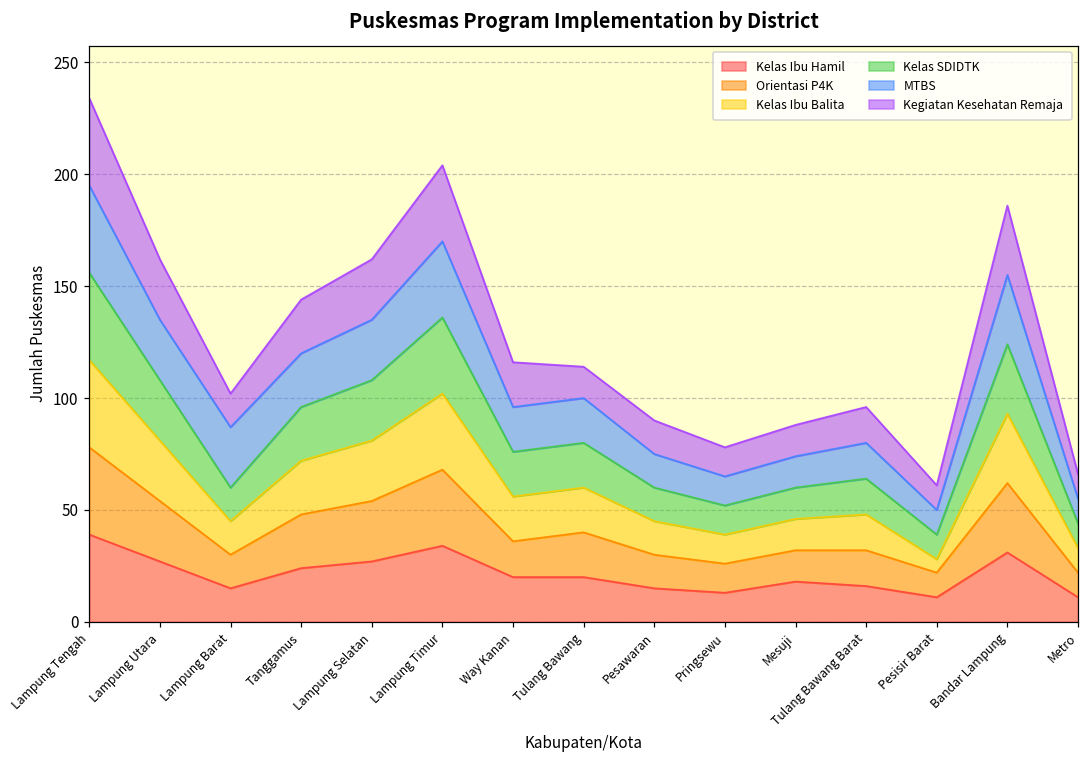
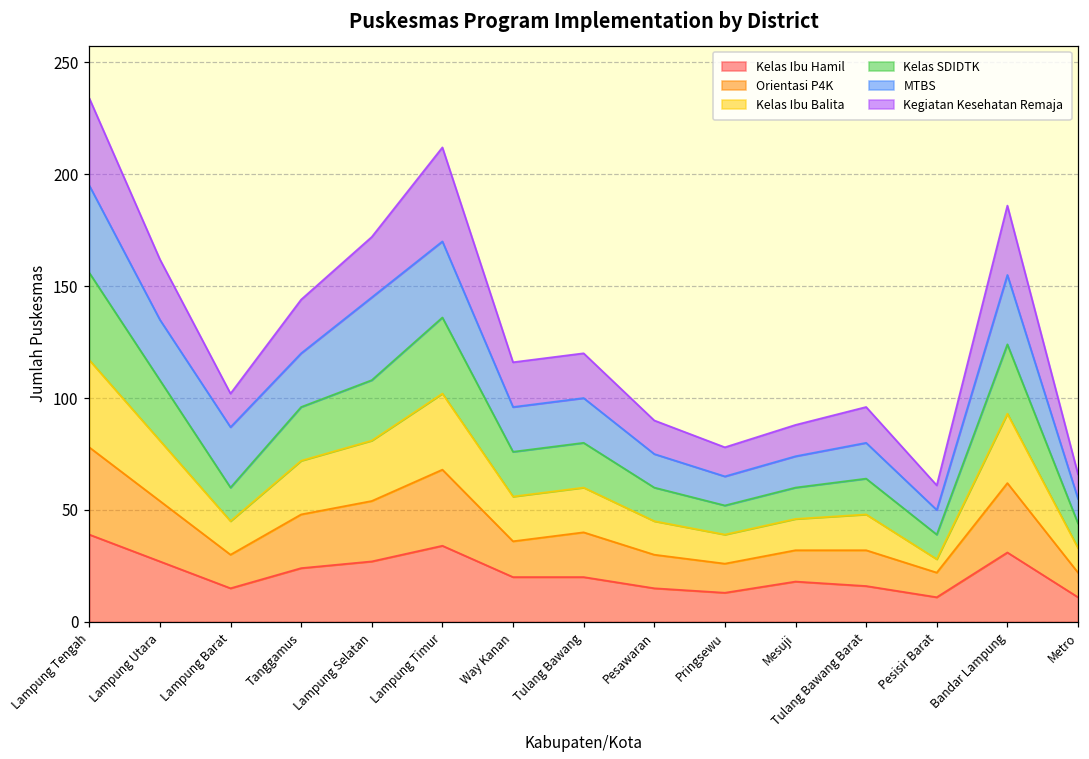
  {
    "Kelas Ibu Hamil": {
      "Lampung Tengah": 39,
      "Lampung Utara": 27,
      "Lampung Barat": 15,
      "Tanggamus": 24,
      "Lampung Selatan": 27,
      "Lampung Timur": 34,
      "Way Kanan": 20,
      "Tulang Bawang": 20,
      "Pesawaran": 15,
      "Pringsewu": 13,
      "Mesuji": 18,
      "Tulang Bawang Barat": 16,
      "Pesisir Barat": 11,
      "Bandar Lampung": 31,
      "Metro": 11
    },
    "Kelas SDIDTK": {
      "Lampung Tengah": 39,
      "Lampung Utara": 27,
      "Lampung Barat": 15,
      "Tanggamus": 24,
      "Lampung Selatan": 27,
      "Lampung Timur": 34,
      "Way Kanan": 20,
      "Tulang Bawang": 20,
      "Pesawaran": 15,
      "Pringsewu": 13,
      "Mesuji": 14,
      "Tulang Bawang Barat": 16,
      "Pesisir Barat": 11,
      "Bandar Lampung": 31,
      "Metro": 11
    },
    "MTBS": {
      "Lampung Tengah": 39,
      "Lampung Utara": 27,
      "Lampung Barat": 27,
      "Tanggamus": 24,
-     "Lampung Selatan": 27,
+     "Lampung Selatan": 37,
      "Lampung Timur": 34,
      "Way Kanan": 20,
      "Tulang Bawang": 20,
      "Pesawaran": 15,
      "Pringsewu": 13,
      "Mesuji": 14,
      "Tulang Bawang Barat": 16,
      "Pesisir Barat": 11,
      "Bandar Lampung": 31,
      "Metro": 11
    },
    "Kegiatan Kesehatan Remaja": {
      "Lampung Tengah": 39,
      "Lampung Utara": 27,
      "Lampung Barat": 15,
      "Tanggamus": 24,
      "Lampung Selatan": 27,
-     "Lampung Timur": 34,
+     "Lampung Timur": 42,
      "Way Kanan": 20,
-     "Tulang Bawang": 14,
+     "Tulang Bawang": 20,
      "Pesawaran": 15,
      "Pringsewu": 13,
      "Mesuji": 14,
      "Tulang Bawang Barat": 16,
      "Pesisir Barat": 11,
      "Bandar Lampung": 31,
      "Metro": 11
    }
  }
